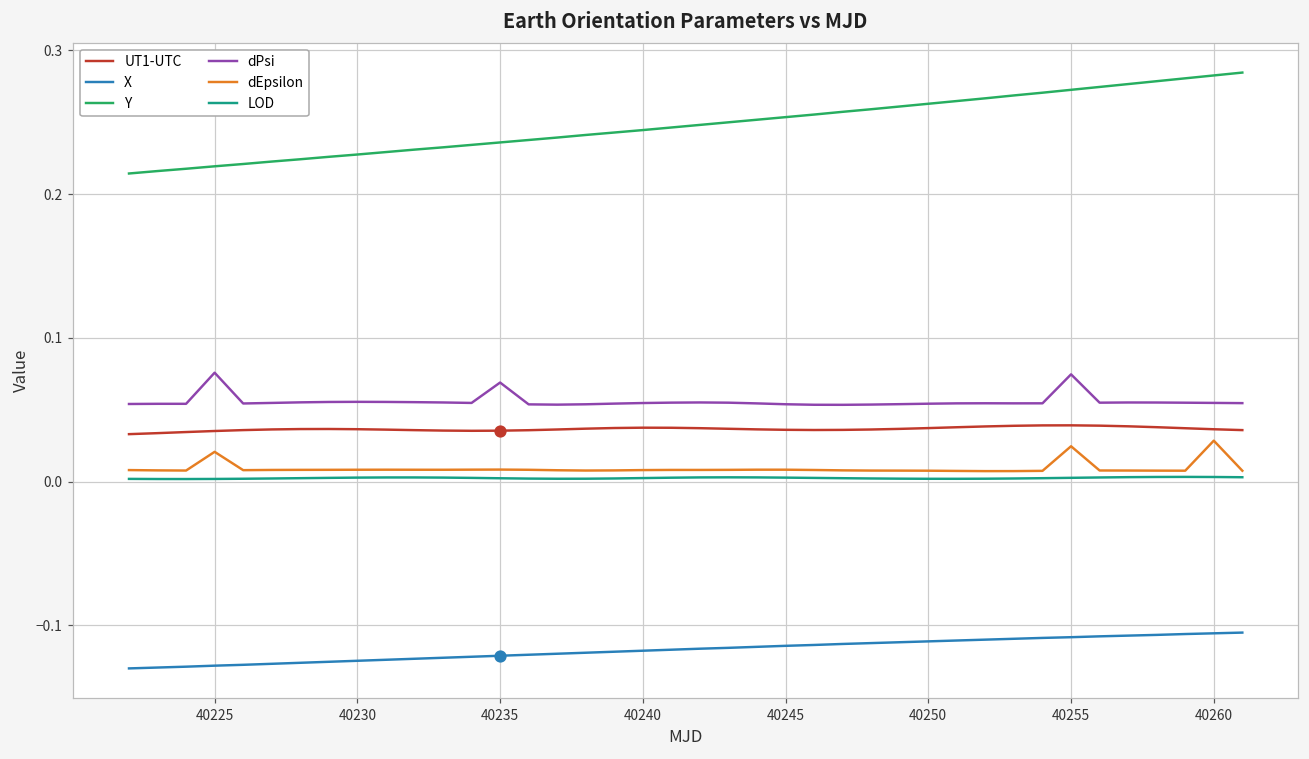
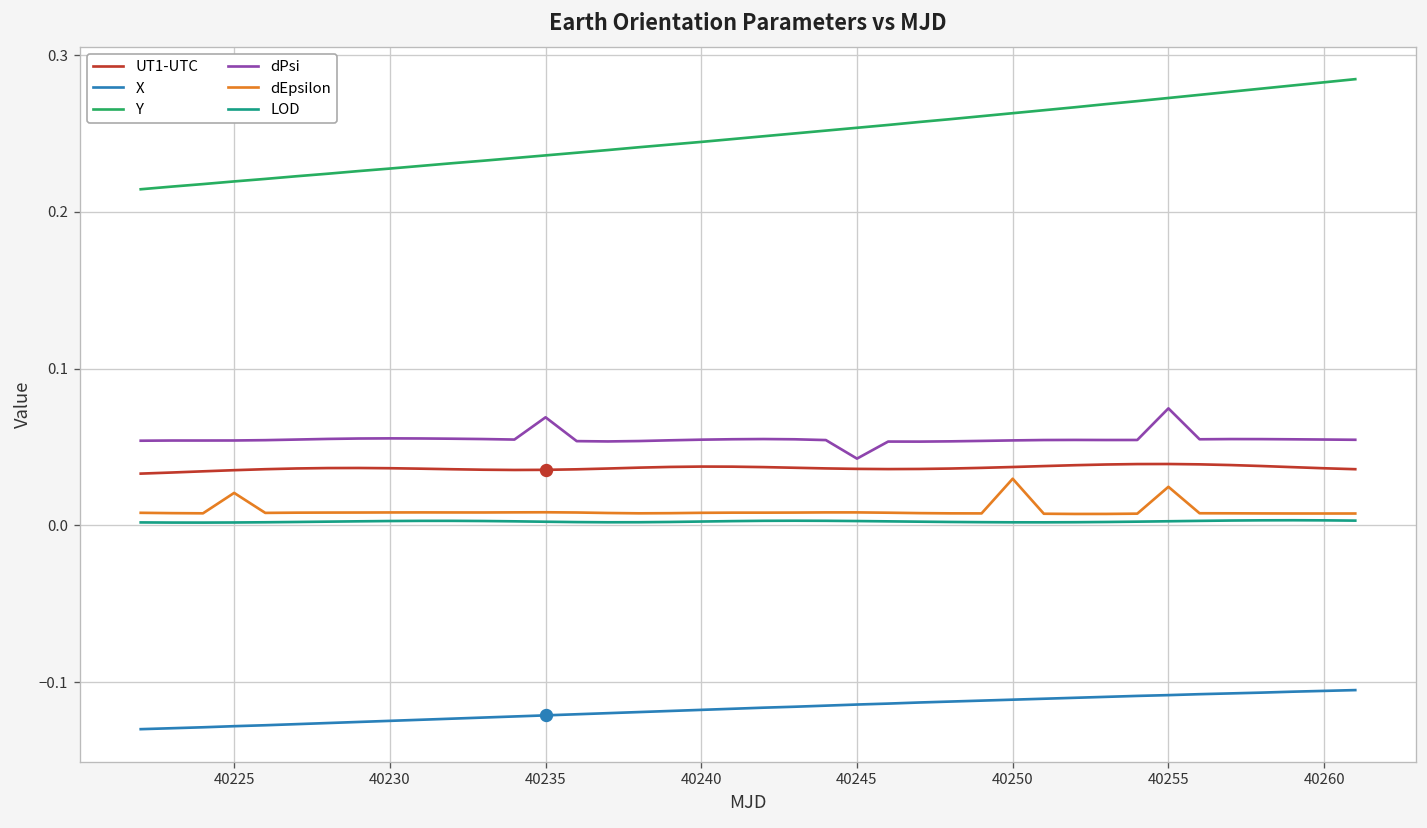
  {
    "dPsi": {
-     "40225": 0.076,
+     "40225": 0.054,
      "40230": 0.056,
      "40235": 0.069,
      "40240": 0.055,
-     "40245": 0.054,
+     "40245": 0.043,
      "40250": 0.054,
      "40255": 0.075,
      "40260": 0.055
    },
    "dEpsilon": {
      "40225": 0.021,
      "40230": 0.008,
      "40235": 0.008,
      "40240": 0.008,
      "40245": 0.008,
-     "40250": 0.008,
+     "40250": 0.030,
      "40255": 0.025,
-     "40260": 0.029
+     "40260": 0.008
    }
  }
